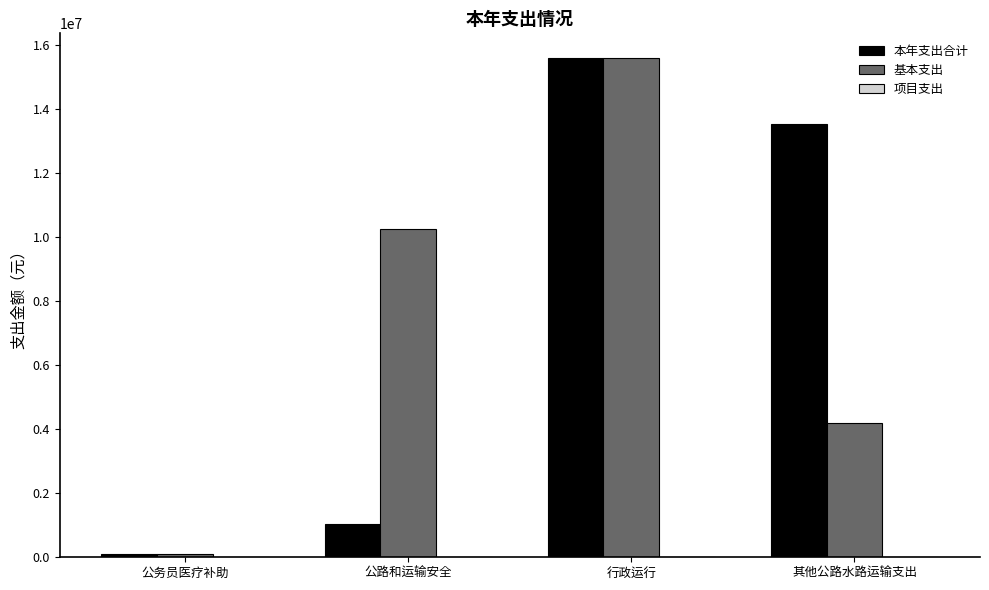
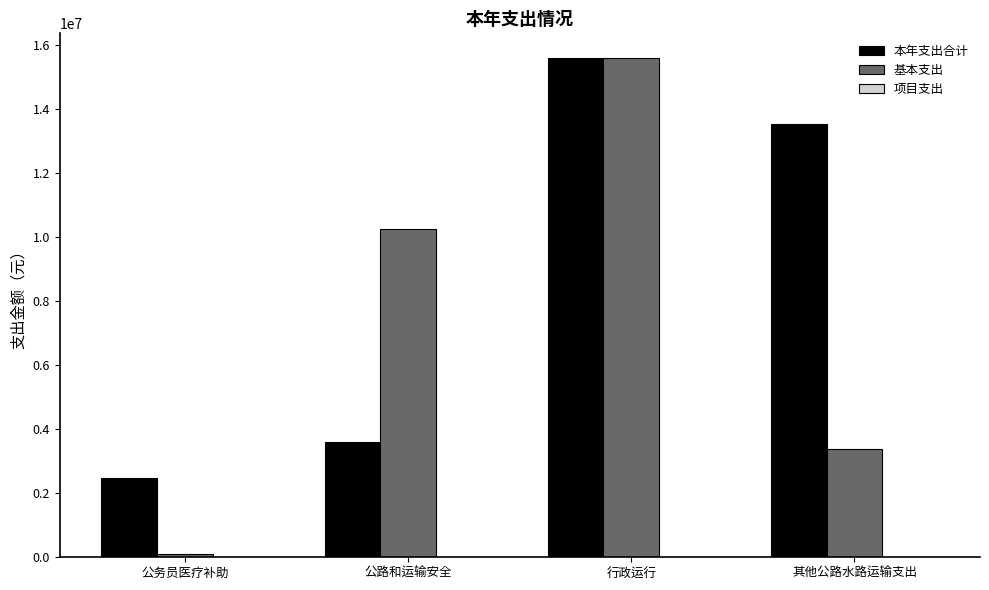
  {
    "本年支出合计": {
-     "公务员医疗补助": 100000,
-     "公路和运输安全": 1000000,
+     "公务员医疗补助": 2500000,
+     "公路和运输安全": 3600000,
      "行政运行": 15600000,
      "其他公路水路运输支出": 13500000
    },
    "基本支出": {
      "公务员医疗补助": 100000,
      "公路和运输安全": 10200000,
      "行政运行": 15600000,
-     "其他公路水路运输支出": 4200000
+     "其他公路水路运输支出": 3400000
    },
    "项目支出": {
      "公务员医疗补助": 0,
      "公路和运输安全": 0,
      "行政运行": 0,
      "其他公路水路运输支出": 0
    }
  }
